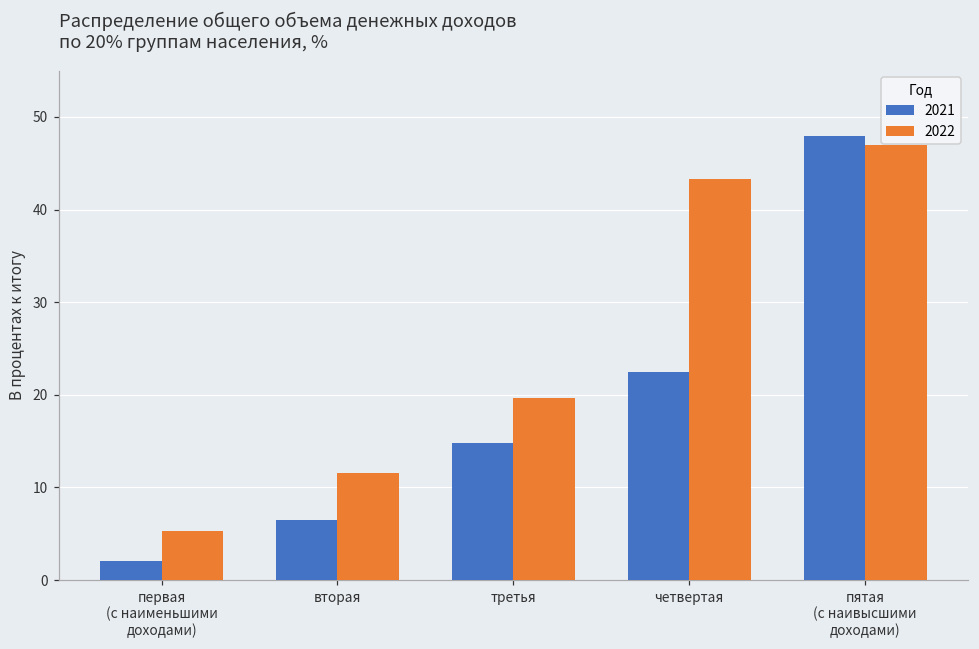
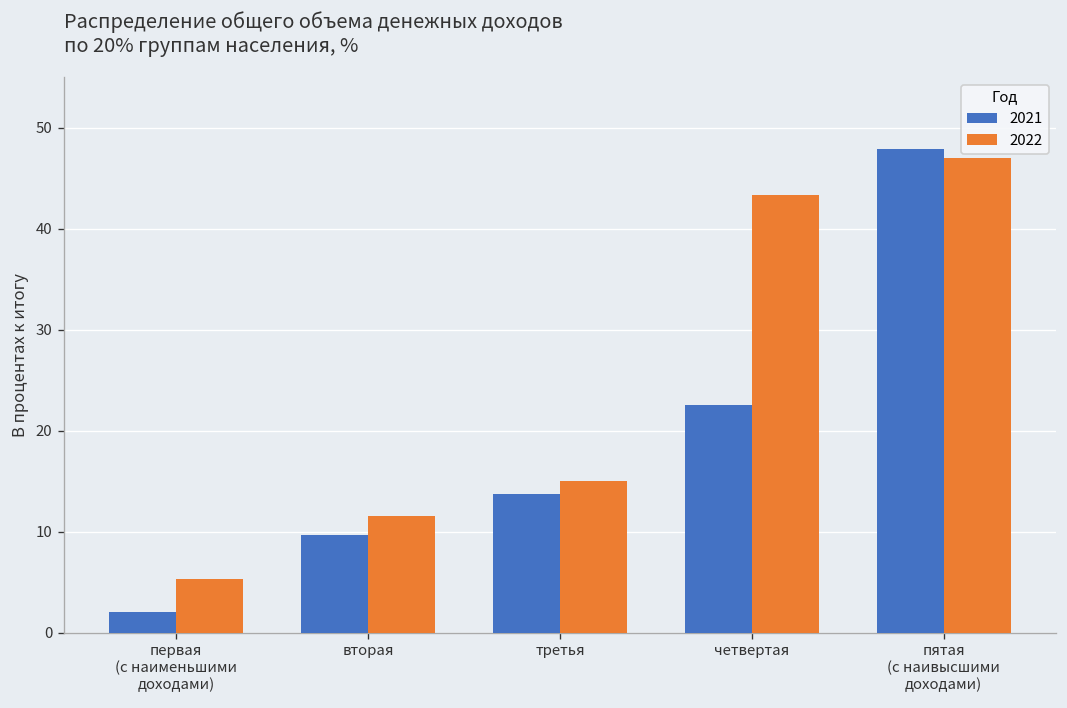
  {
    "2021": {
      "первая (с наименьшими доходами)": 2,
-     "вторая": 7,
-     "третья": 15,
+     "вторая": 10,
+     "третья": 14,
      "четвертая": 23,
      "пятая (с наивысшими доходами)": 48
    },
    "2022": {
      "первая (с наименьшими доходами)": 5,
      "вторая": 12,
-     "третья": 20,
+     "третья": 15,
      "четвертая": 43
    }
  }
